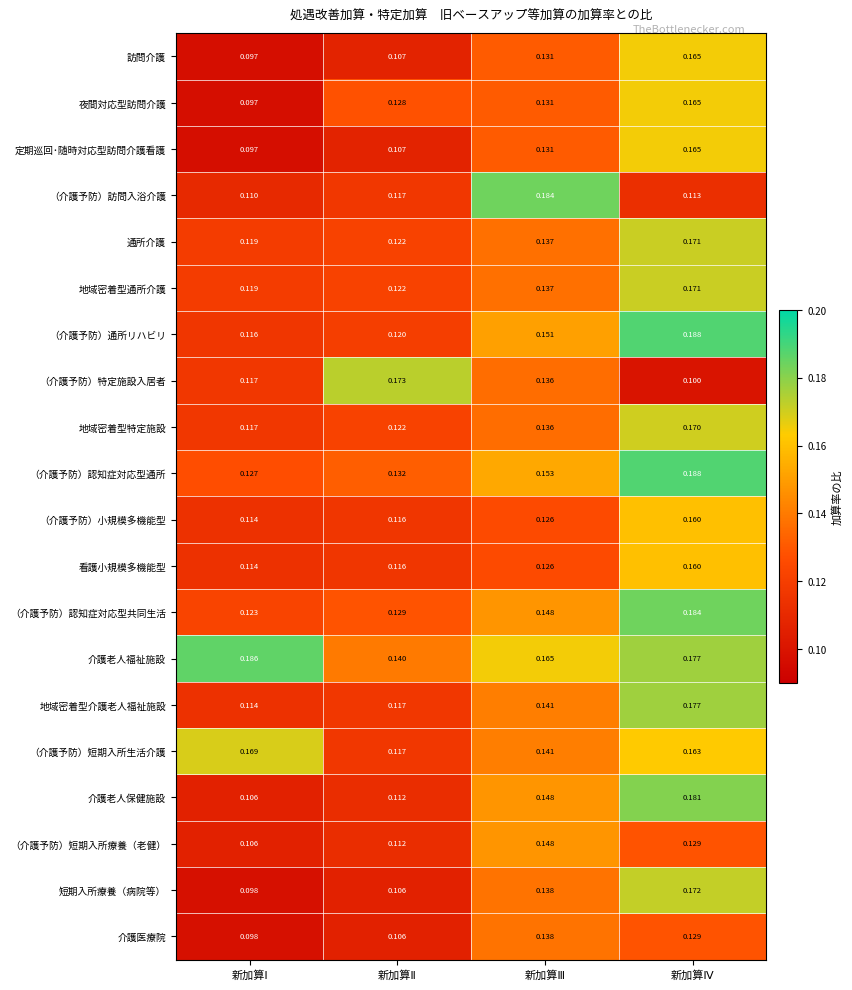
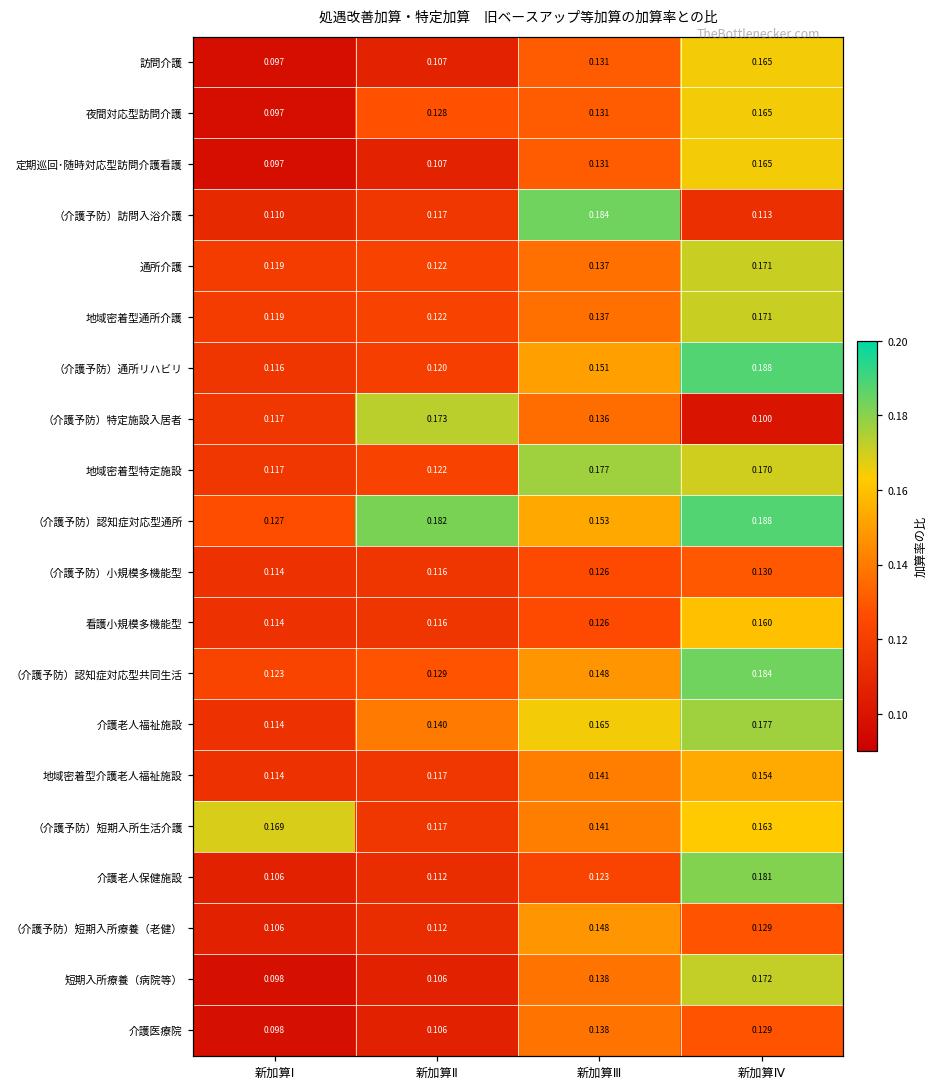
  {
    "訪問介護": {
      "新加算Ⅰ": 0.097,
      "新加算Ⅱ": 0.107,
      "新加算Ⅲ": 0.131,
      "新加算Ⅳ": 0.165
    },
    "夜間対応型訪問介護": {
      "新加算Ⅰ": 0.097,
      "新加算Ⅱ": 0.128,
      "新加算Ⅲ": 0.131,
      "新加算Ⅳ": 0.165
    },
    "定期巡回･随時対応型訪問介護看護": {
      "新加算Ⅰ": 0.097,
      "新加算Ⅱ": 0.107,
      "新加算Ⅲ": 0.131,
      "新加算Ⅳ": 0.165
    },
    "（介護予防）訪問入浴介護": {
      "新加算Ⅰ": 0.110,
      "新加算Ⅱ": 0.117,
      "新加算Ⅲ": 0.184,
      "新加算Ⅳ": 0.113
    },
    "通所介護": {
      "新加算Ⅰ": 0.119,
      "新加算Ⅱ": 0.122,
      "新加算Ⅲ": 0.137,
      "新加算Ⅳ": 0.171
    },
    "地域密着型通所介護": {
      "新加算Ⅰ": 0.119,
      "新加算Ⅱ": 0.122,
      "新加算Ⅲ": 0.137,
      "新加算Ⅳ": 0.171
    },
    "（介護予防）通所リハビリ": {
      "新加算Ⅰ": 0.116,
      "新加算Ⅱ": 0.120,
      "新加算Ⅲ": 0.151,
      "新加算Ⅳ": 0.188
    },
    "（介護予防）特定施設入居者": {
      "新加算Ⅰ": 0.117,
      "新加算Ⅱ": 0.173,
      "新加算Ⅲ": 0.136,
      "新加算Ⅳ": 0.100
    },
    "地域密着型特定施設": {
      "新加算Ⅰ": 0.117,
      "新加算Ⅱ": 0.122,
-     "新加算Ⅲ": 0.136,
+     "新加算Ⅲ": 0.177,
      "新加算Ⅳ": 0.170
    },
    "（介護予防）認知症対応型通所": {
      "新加算Ⅰ": 0.127,
-     "新加算Ⅱ": 0.132,
+     "新加算Ⅱ": 0.182,
      "新加算Ⅲ": 0.153,
      "新加算Ⅳ": 0.188
    },
    "（介護予防）小規模多機能型": {
      "新加算Ⅰ": 0.114,
      "新加算Ⅱ": 0.116,
      "新加算Ⅲ": 0.126,
-     "新加算Ⅳ": 0.160
+     "新加算Ⅳ": 0.130
    },
    "看護小規模多機能型": {
      "新加算Ⅰ": 0.114,
      "新加算Ⅱ": 0.116,
      "新加算Ⅲ": 0.126,
      "新加算Ⅳ": 0.160
    },
    "（介護予防）認知症対応型共同生活": {
      "新加算Ⅰ": 0.123,
      "新加算Ⅱ": 0.129,
      "新加算Ⅲ": 0.148,
      "新加算Ⅳ": 0.184
    },
    "介護老人福祉施設": {
-     "新加算Ⅰ": 0.186,
+     "新加算Ⅰ": 0.114,
      "新加算Ⅱ": 0.140,
      "新加算Ⅲ": 0.165,
      "新加算Ⅳ": 0.177
    },
    "地域密着型介護老人福祉施設": {
      "新加算Ⅰ": 0.114,
      "新加算Ⅱ": 0.117,
      "新加算Ⅲ": 0.141,
-     "新加算Ⅳ": 0.177
+     "新加算Ⅳ": 0.154
    },
    "（介護予防）短期入所生活介護": {
      "新加算Ⅰ": 0.169,
      "新加算Ⅱ": 0.117,
      "新加算Ⅲ": 0.141,
      "新加算Ⅳ": 0.163
    },
    "介護老人保健施設": {
      "新加算Ⅰ": 0.106,
      "新加算Ⅱ": 0.112,
-     "新加算Ⅲ": 0.148,
+     "新加算Ⅲ": 0.123,
      "新加算Ⅳ": 0.181
    },
    "（介護予防）短期入所療養（老健）": {
      "新加算Ⅰ": 0.106,
      "新加算Ⅱ": 0.112,
      "新加算Ⅲ": 0.148,
      "新加算Ⅳ": 0.129
    },
    "短期入所療養（病院等）": {
      "新加算Ⅰ": 0.098,
      "新加算Ⅱ": 0.106,
      "新加算Ⅲ": 0.138,
      "新加算Ⅳ": 0.172
    },
    "介護医療院": {
      "新加算Ⅰ": 0.098,
      "新加算Ⅱ": 0.106,
      "新加算Ⅲ": 0.138,
      "新加算Ⅳ": 0.129
    }
  }
